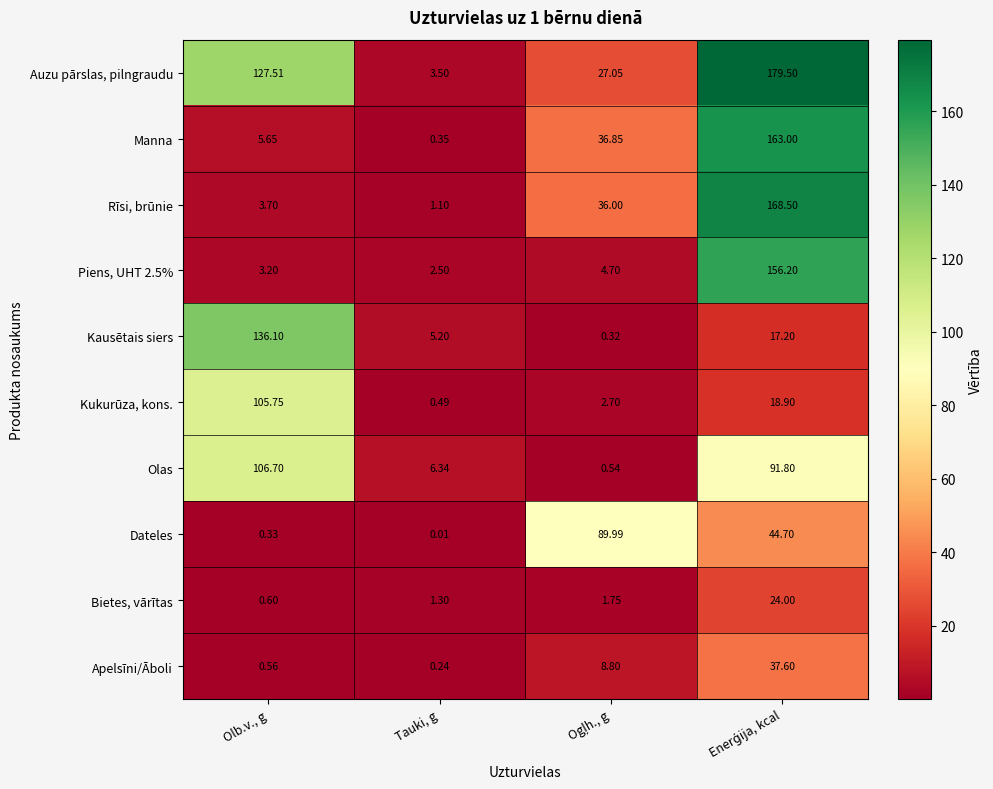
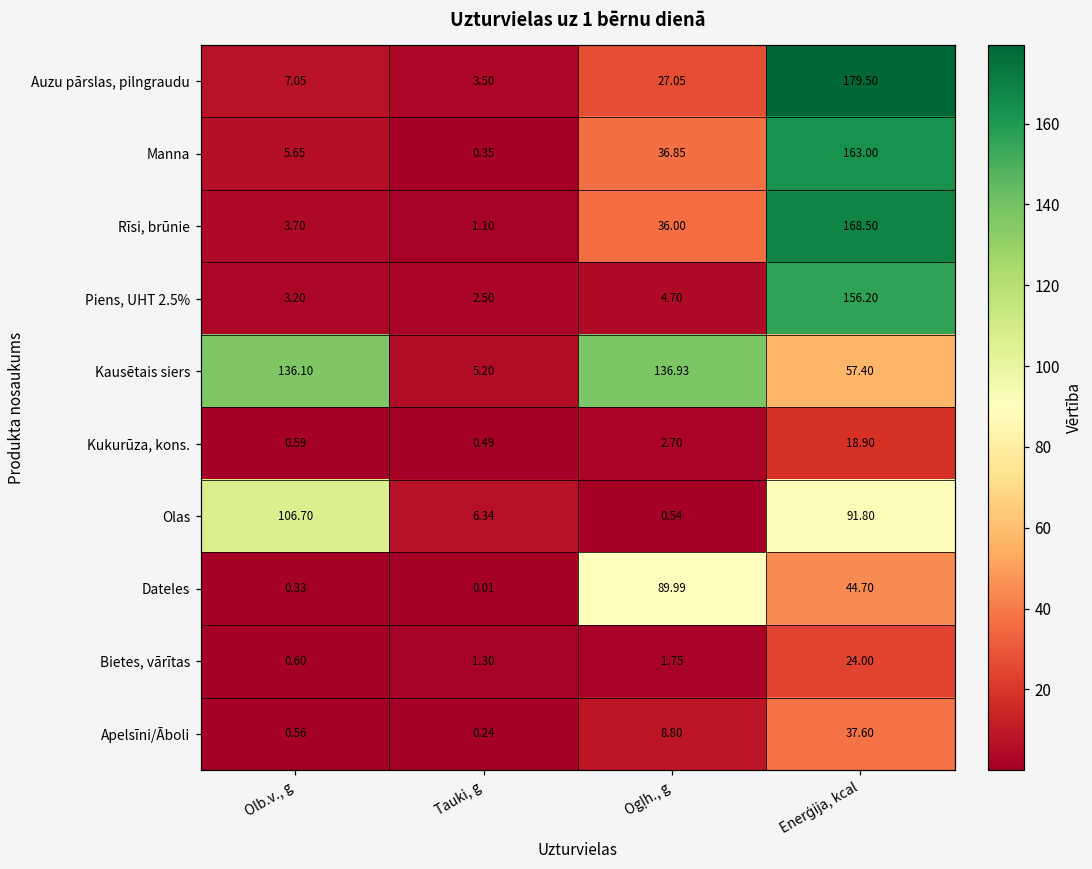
  {
    "Auzu pārslas, pilngraudu": {
-     "Olb.v., g": 127.51,
+     "Olb.v., g": 7.05,
      "Tauki, g": 3.50,
      "Ogļh., g": 27.05,
      "Enerģija, kcal": 179.50
    },
    "Manna": {
      "Olb.v., g": 5.65,
      "Tauki, g": 0.35,
      "Ogļh., g": 36.85,
      "Enerģija, kcal": 163.00
    },
    "Rīsi, brūnie": {
      "Olb.v., g": 3.70,
      "Tauki, g": 1.10,
      "Ogļh., g": 36.00,
      "Enerģija, kcal": 168.50
    },
    "Piens, UHT 2.5%": {
      "Olb.v., g": 3.20,
      "Tauki, g": 2.50,
      "Ogļh., g": 4.70,
      "Enerģija, kcal": 156.20
    },
    "Kausētais siers": {
      "Olb.v., g": 136.10,
      "Tauki, g": 5.20,
-     "Ogļh., g": 0.32,
-     "Enerģija, kcal": 17.20
+     "Ogļh., g": 136.93,
+     "Enerģija, kcal": 57.40
    },
    "Kukurūza, kons.": {
-     "Olb.v., g": 105.75,
+     "Olb.v., g": 0.59,
      "Tauki, g": 0.49,
      "Ogļh., g": 2.70,
      "Enerģija, kcal": 18.90
    },
    "Olas": {
      "Olb.v., g": 106.70,
      "Tauki, g": 6.34,
      "Ogļh., g": 0.54,
      "Enerģija, kcal": 91.80
    },
    "Dateles": {
      "Olb.v., g": 0.33,
      "Tauki, g": 0.01,
      "Ogļh., g": 89.99,
      "Enerģija, kcal": 44.70
    },
    "Bietes, vārītas": {
      "Olb.v., g": 0.60,
      "Tauki, g": 1.30,
      "Ogļh., g": 1.75,
      "Enerģija, kcal": 24.00
    },
    "Apelsīni/Āboli": {
      "Olb.v., g": 0.56,
      "Tauki, g": 0.24,
      "Ogļh., g": 8.80,
      "Enerģija, kcal": 37.60
    }
  }
